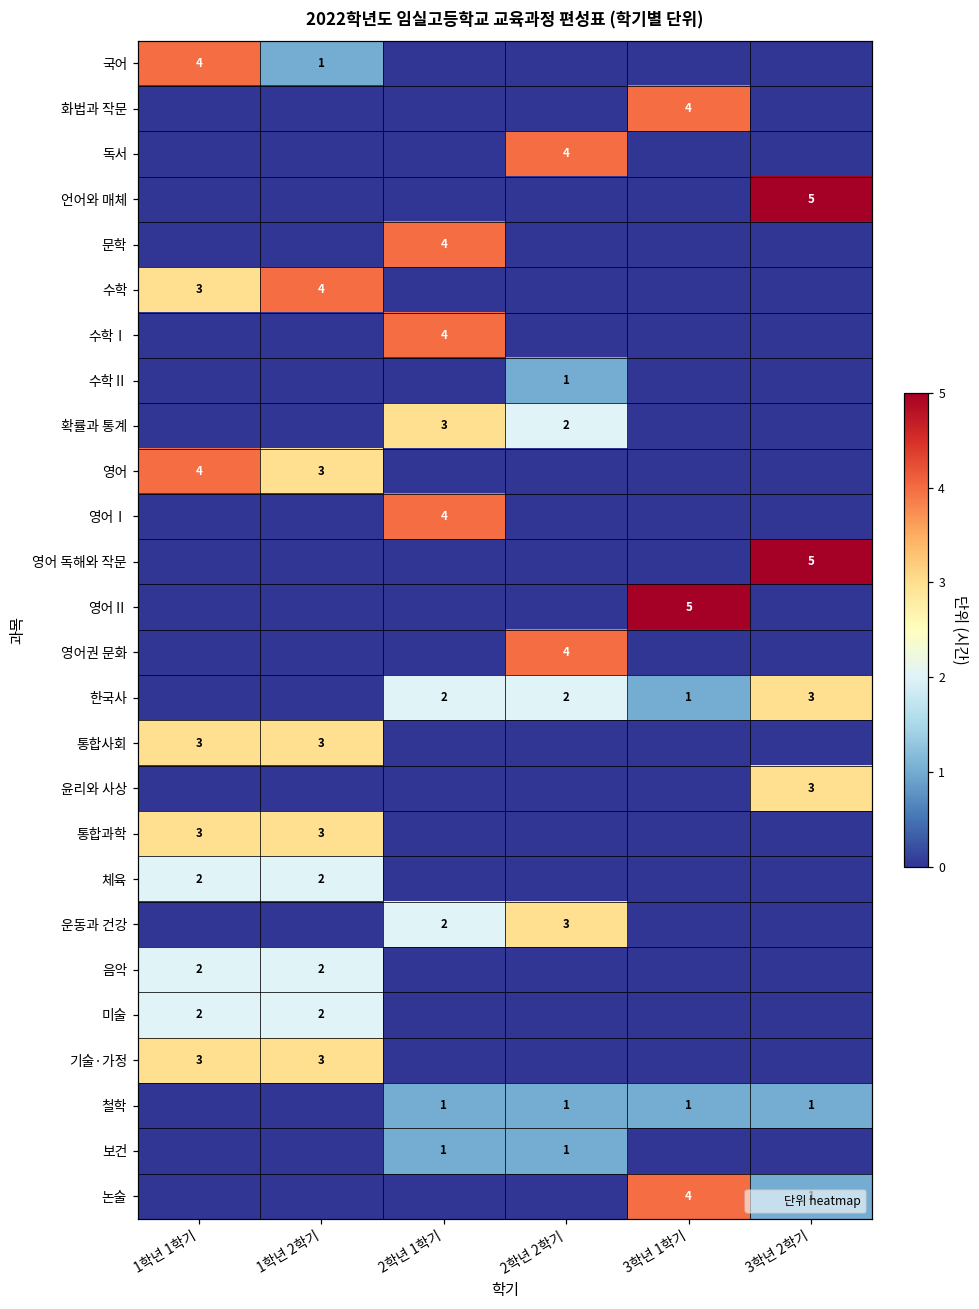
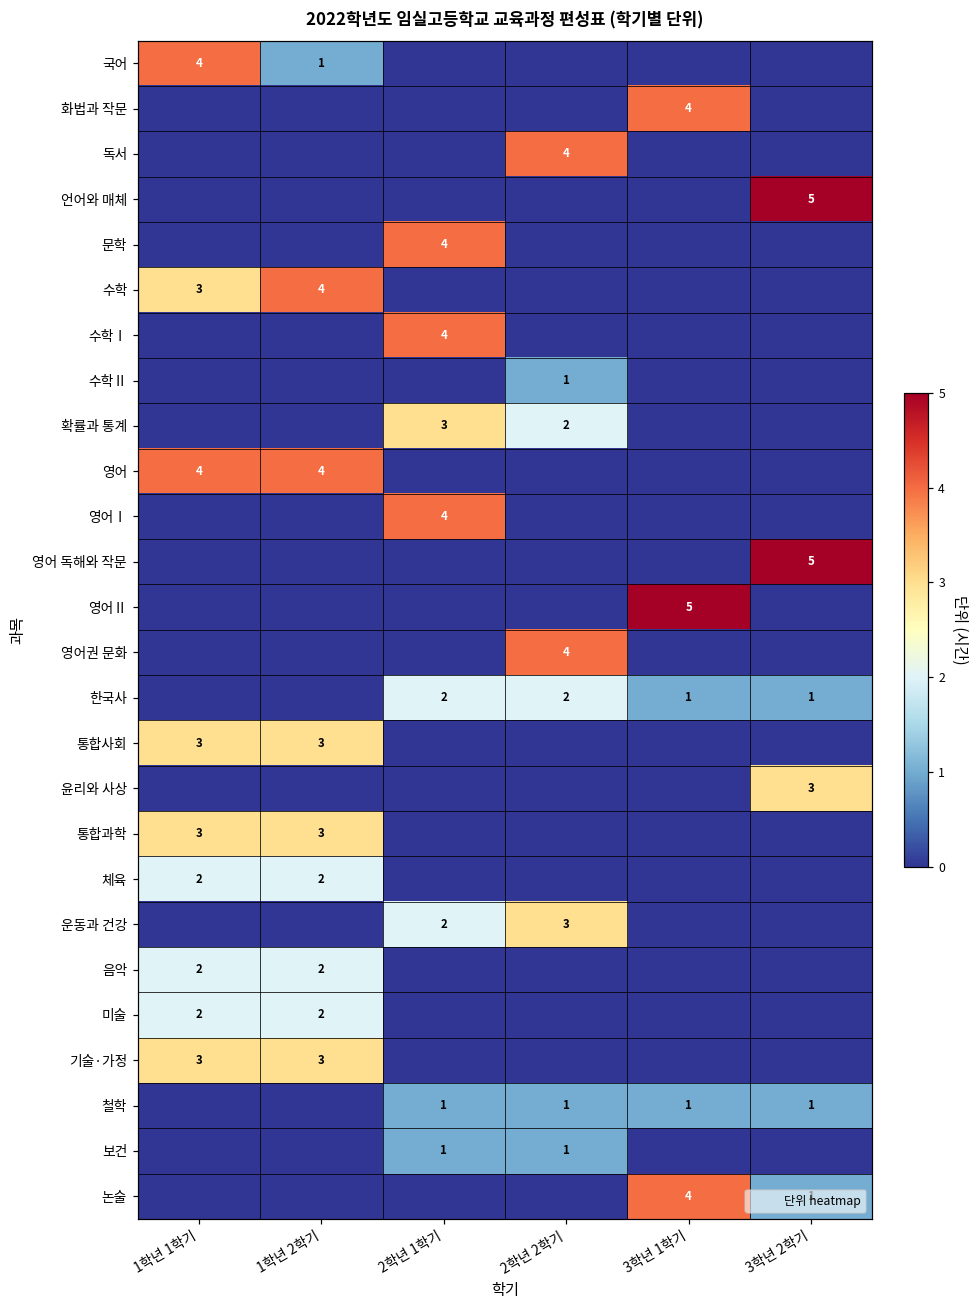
  {
    "국어": {
      "1학년 1학기": 4,
      "1학년 2학기": 1
    },
    "화법과 작문": {
      "3학년 1학기": 4
    },
    "독서": {
      "2학년 2학기": 4
    },
    "언어와 매체": {
      "3학년 2학기": 5
    },
    "문학": {
      "2학년 1학기": 4
    },
    "수학": {
      "1학년 1학기": 3,
      "1학년 2학기": 4
    },
    "수학Ⅰ": {
      "2학년 1학기": 4
    },
    "수학Ⅱ": {
      "2학년 2학기": 1
    },
    "확률과 통계": {
      "2학년 1학기": 3,
      "2학년 2학기": 2
    },
    "영어": {
      "1학년 1학기": 4,
-     "1학년 2학기": 3
+     "1학년 2학기": 4
    },
    "영어Ⅰ": {
      "2학년 1학기": 4
    },
    "영어 독해와 작문": {
      "3학년 2학기": 5
    },
    "영어Ⅱ": {
      "3학년 1학기": 5
    },
    "영어권 문화": {
      "2학년 2학기": 4
    },
    "한국사": {
      "2학년 1학기": 2,
      "2학년 2학기": 2,
      "3학년 1학기": 1,
-     "3학년 2학기": 3
+     "3학년 2학기": 1
    },
    "통합사회": {
      "1학년 1학기": 3,
      "1학년 2학기": 3
    },
    "윤리와 사상": {
      "3학년 2학기": 3
    },
    "통합과학": {
      "1학년 1학기": 3,
      "1학년 2학기": 3
    },
    "체육": {
      "1학년 1학기": 2,
      "1학년 2학기": 2
    },
    "운동과 건강": {
      "2학년 1학기": 2,
      "2학년 2학기": 3
    },
    "음악": {
      "1학년 1학기": 2,
      "1학년 2학기": 2
    },
    "미술": {
      "1학년 1학기": 2,
      "1학년 2학기": 2
    },
    "기술·가정": {
      "1학년 1학기": 3,
      "1학년 2학기": 3
    },
    "철학": {
      "2학년 1학기": 1,
      "2학년 2학기": 1,
      "3학년 1학기": 1,
      "3학년 2학기": 1
    },
    "보건": {
      "2학년 1학기": 1,
      "2학년 2학기": 1
    },
    "논술": {
      "3학년 1학기": 4
    }
  }
